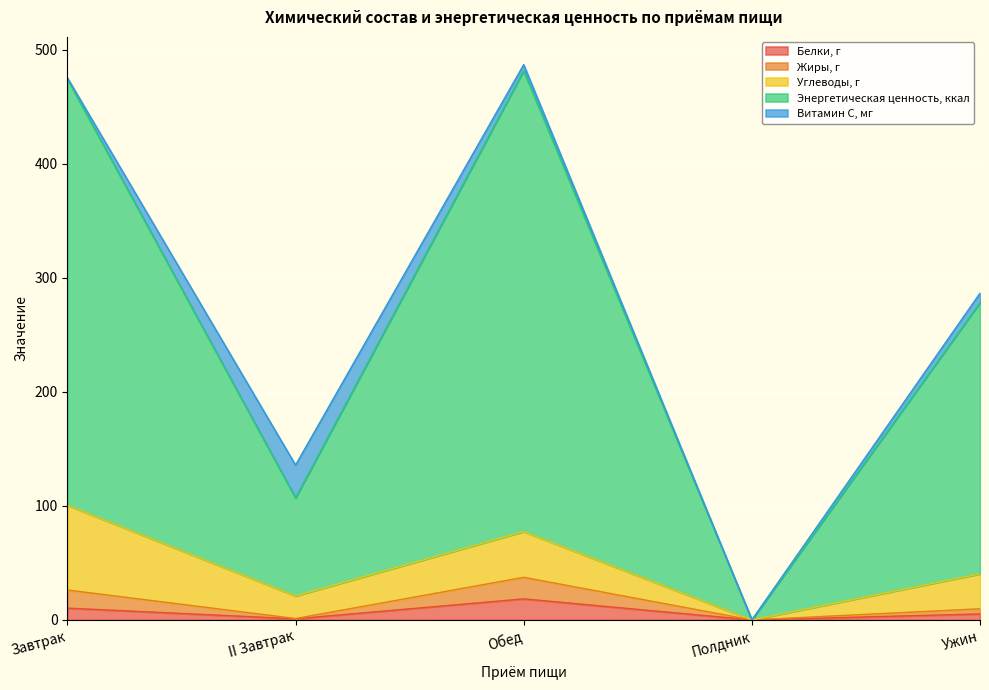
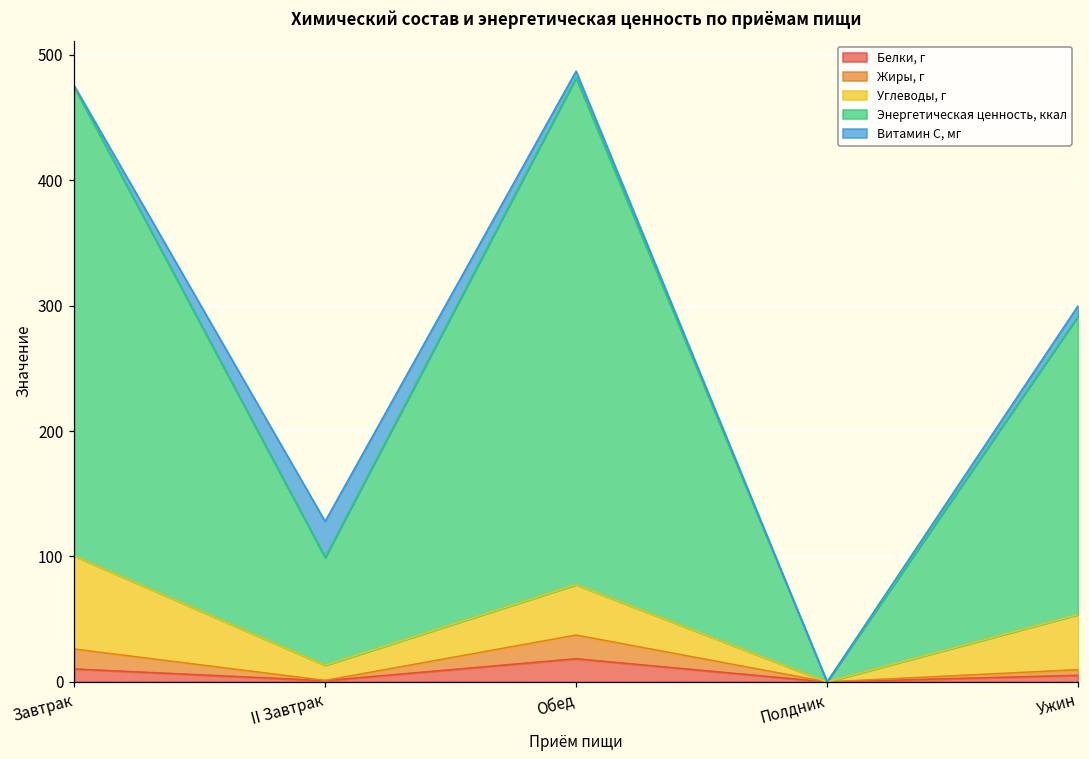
  {
    "Углеводы, г": {
      "Завтрак": 74,
-     "II Завтрак": 20,
+     "II Завтрак": 12,
      "Обед": 40,
-     "Ужин": 31
+     "Ужин": 44
    },
    "Энергетическая ценность, ккал": {
      "II Завтрак": 86,
      "Обед": 404,
      "Ужин": 238
    },
    "Витамин С, мг": {
      "II Завтрак": 29,
      "Обед": 5,
      "Ужин": 8
    }
  }
